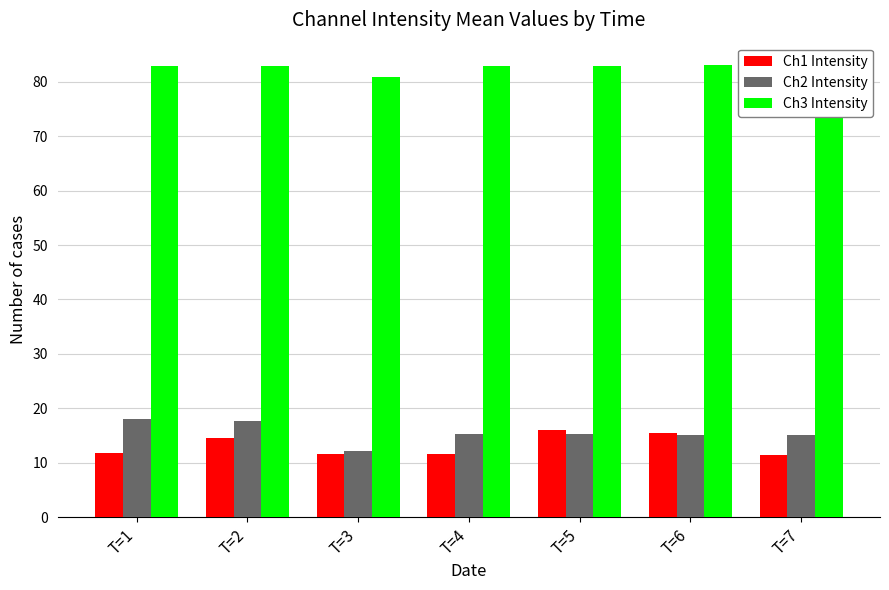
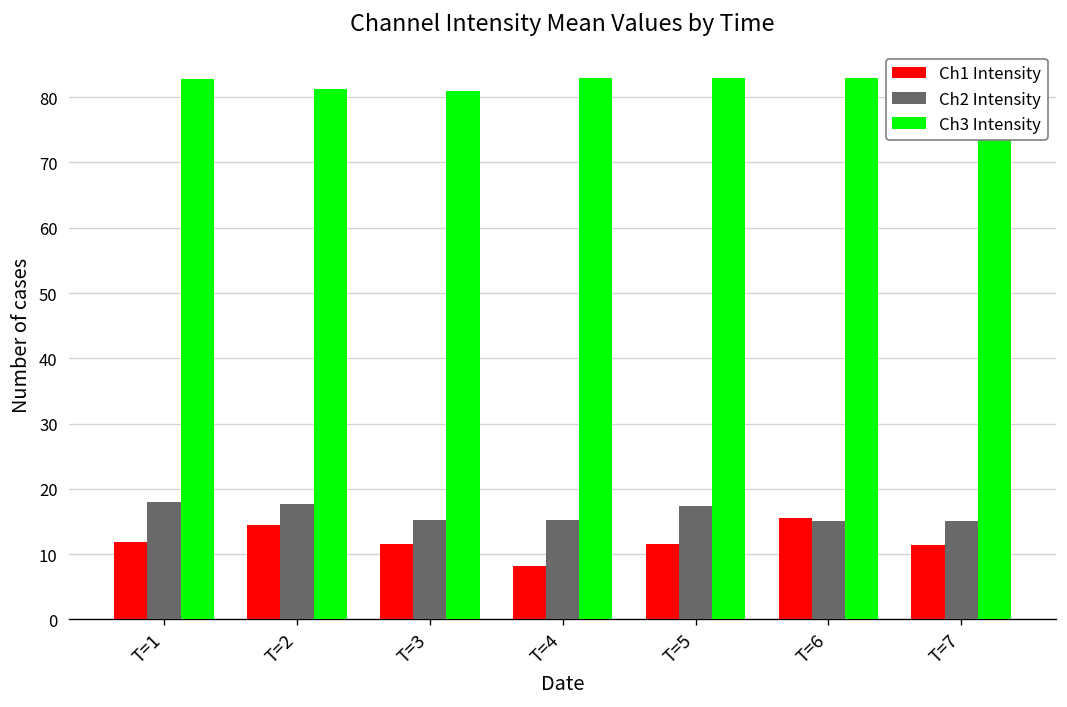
  {
    "Ch1 Intensity": {
      "T=1": 12,
      "T=2": 14,
      "T=3": 12,
-     "T=4": 12,
-     "T=5": 16,
+     "T=4": 8,
+     "T=5": 12,
      "T=6": 15,
      "T=7": 11
    },
    "Ch2 Intensity": {
      "T=1": 18,
      "T=2": 18,
-     "T=3": 12,
+     "T=3": 15,
      "T=4": 15,
-     "T=5": 15,
+     "T=5": 17,
      "T=6": 15,
      "T=7": 15
    },
    "Ch3 Intensity": {
      "T=1": 83,
-     "T=2": 83,
+     "T=2": 81,
      "T=3": 81,
      "T=4": 83,
      "T=5": 83,
      "T=6": 83
    }
  }
